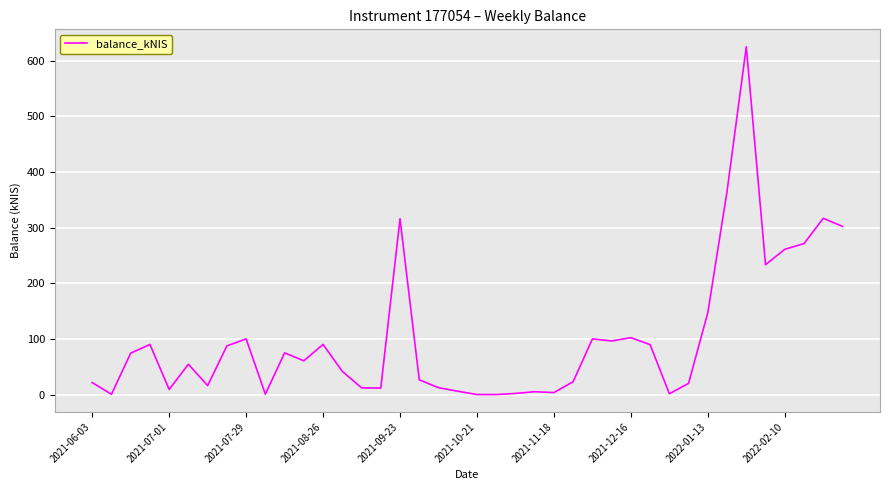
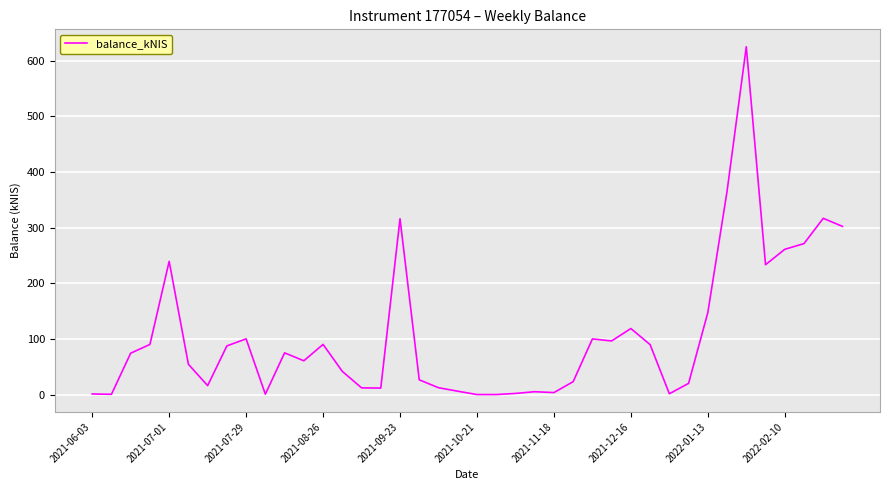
  {
-   "2021-06-03": 20,
-   "2021-07-01": 10,
+   "2021-06-03": 0,
+   "2021-07-01": 240,
    "2021-07-29": 100,
    "2021-08-26": 90,
    "2021-09-23": 320,
    "2021-10-21": 0,
    "2021-11-18": 0,
-   "2021-12-16": 100,
+   "2021-12-16": 120,
    "2022-01-13": 150,
    "2022-02-10": 260
  }
